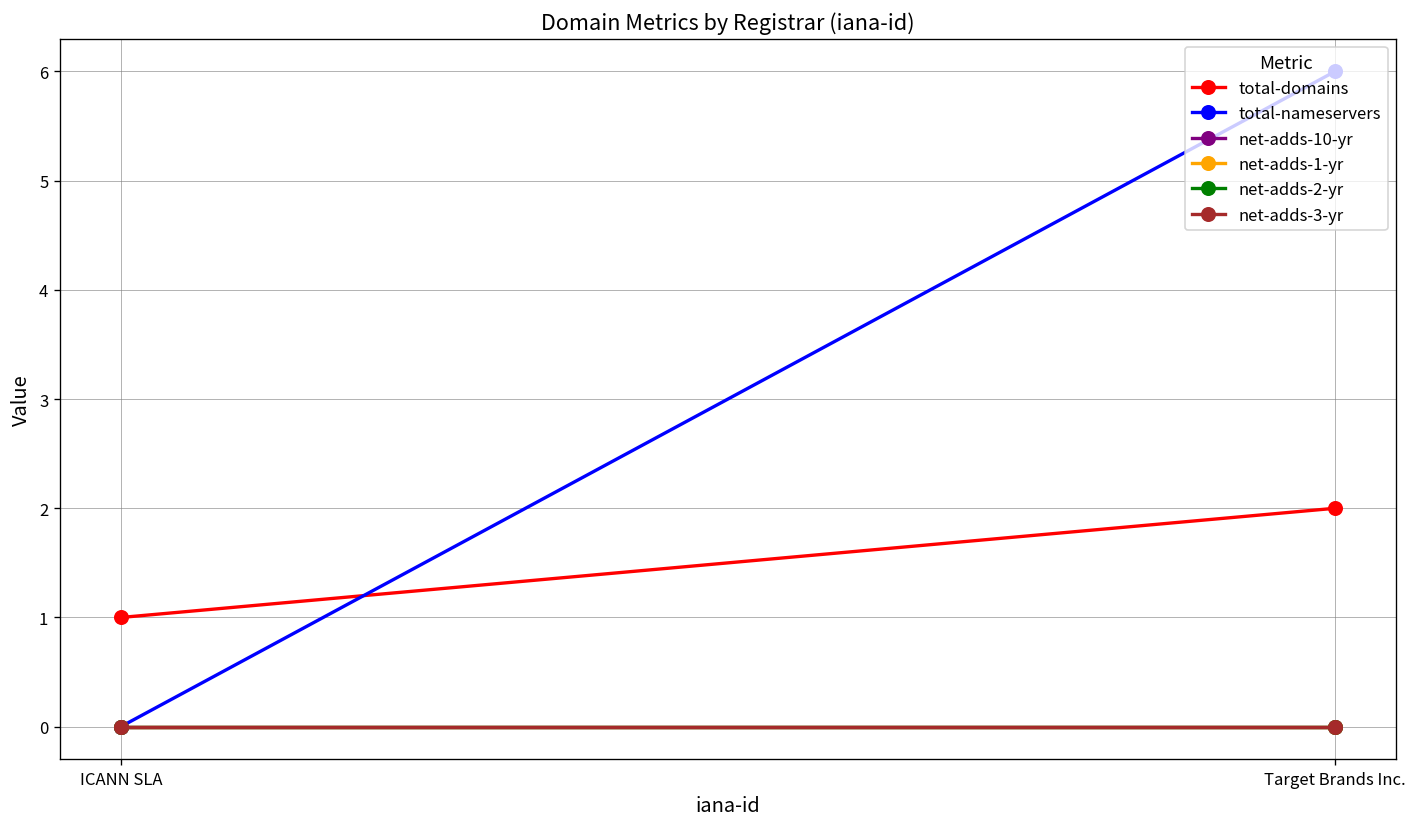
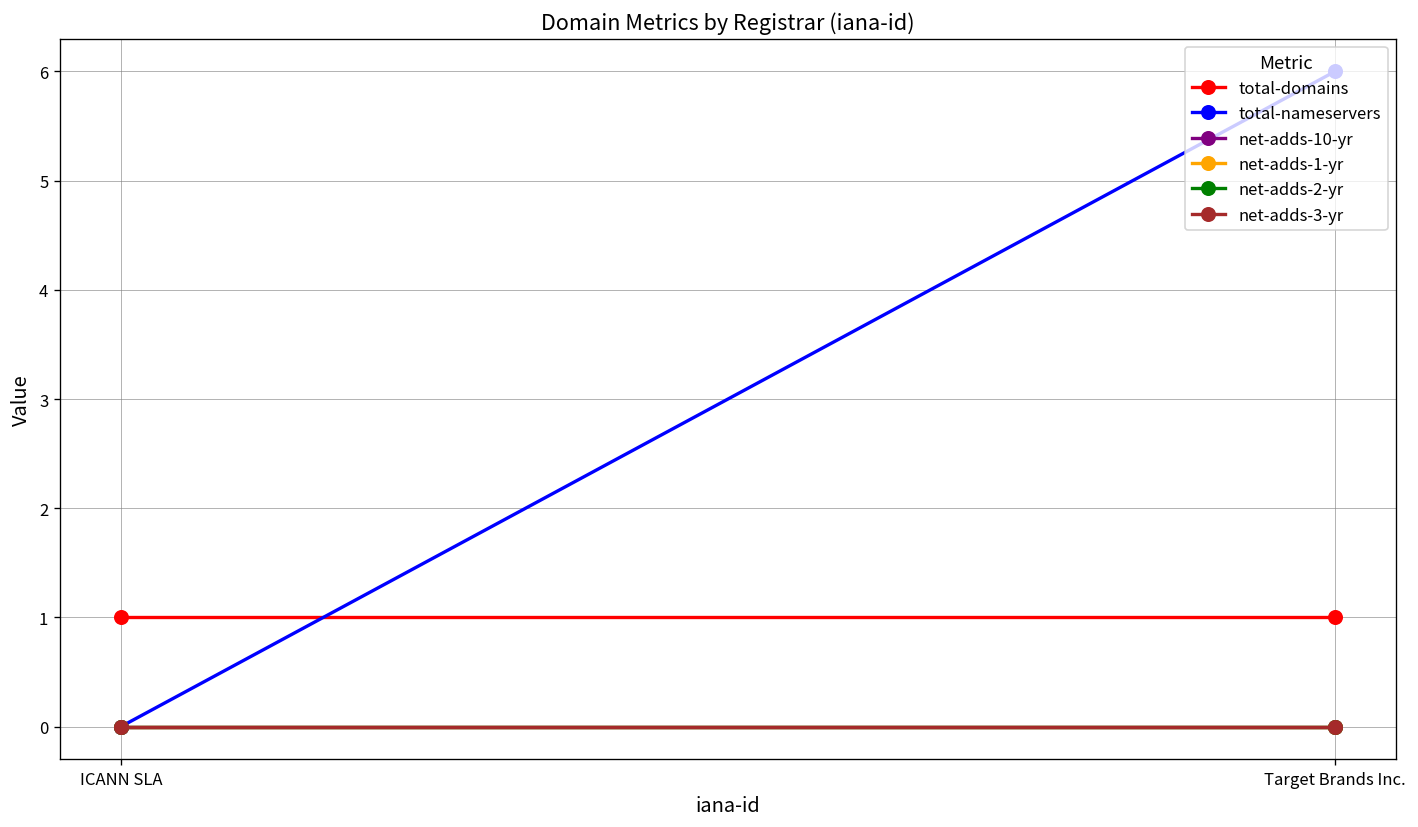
  {
    "total-domains": {
      "ICANN SLA": 1,
-     "Target Brands Inc.": 2
+     "Target Brands Inc.": 1
    },
    "net-adds-3-yr": {
      "Target Brands Inc.": 0
    }
  }
